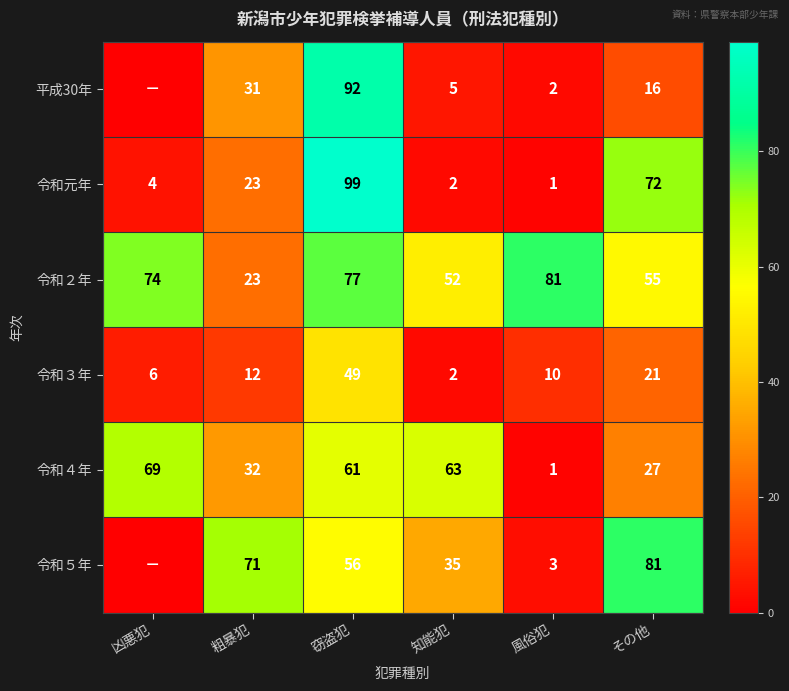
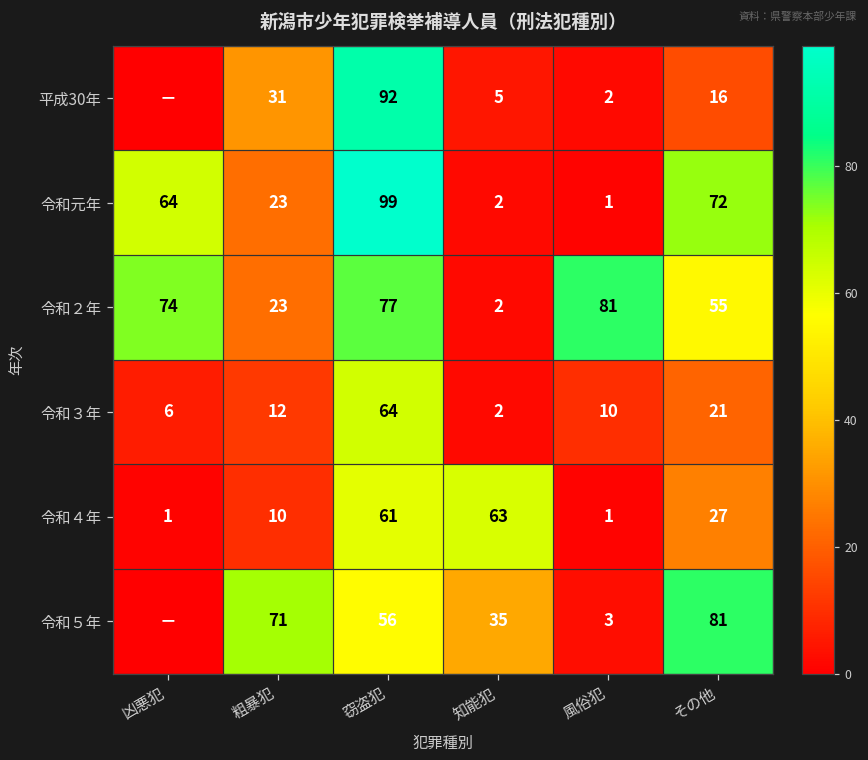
  {
    "平成30年": {
      "粗暴犯": 31,
      "窃盗犯": 92,
      "知能犯": 5,
      "風俗犯": 2,
      "その他": 16
    },
    "令和元年": {
-     "凶悪犯": 4,
+     "凶悪犯": 64,
      "粗暴犯": 23,
      "窃盗犯": 99,
      "知能犯": 2,
      "風俗犯": 1,
      "その他": 72
    },
    "令和２年": {
      "凶悪犯": 74,
      "粗暴犯": 23,
      "窃盗犯": 77,
-     "知能犯": 52,
+     "知能犯": 2,
      "風俗犯": 81,
      "その他": 55
    },
    "令和３年": {
      "凶悪犯": 6,
      "粗暴犯": 12,
-     "窃盗犯": 49,
+     "窃盗犯": 64,
      "知能犯": 2,
      "風俗犯": 10,
      "その他": 21
    },
    "令和４年": {
-     "凶悪犯": 69,
-     "粗暴犯": 32,
+     "凶悪犯": 1,
+     "粗暴犯": 10,
      "窃盗犯": 61,
      "知能犯": 63,
      "風俗犯": 1,
      "その他": 27
    },
    "令和５年": {
      "粗暴犯": 71,
      "窃盗犯": 56,
      "知能犯": 35,
      "風俗犯": 3,
      "その他": 81
    }
  }
